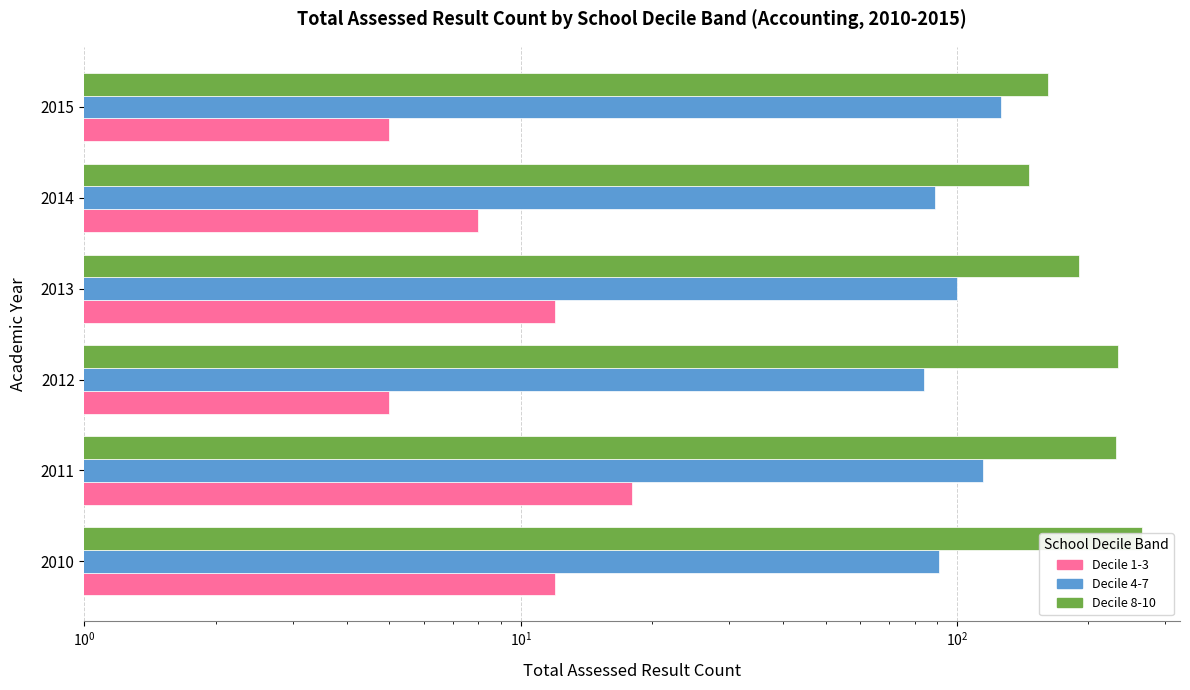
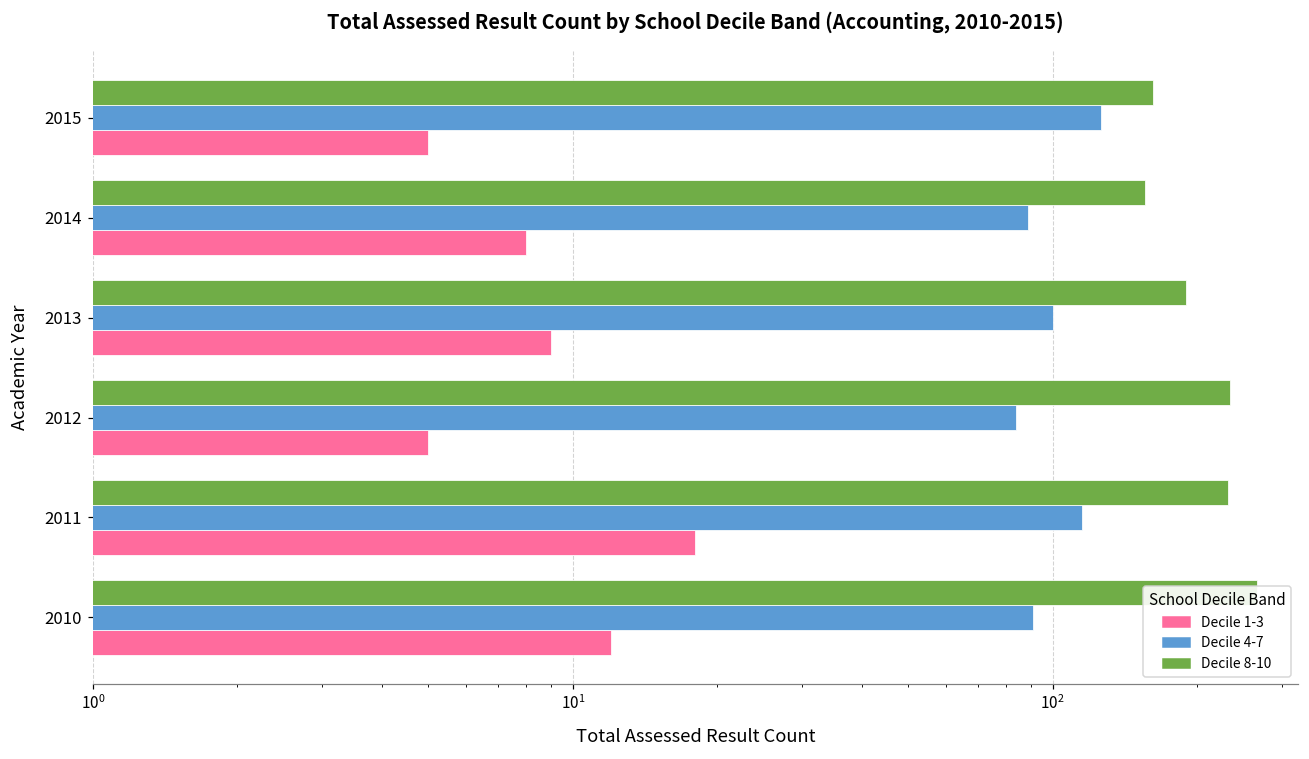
  {
    "Decile 1-3": {
      "2015": 5,
      "2014": 8,
-     "2013": 12,
+     "2013": 9,
      "2012": 5,
      "2011": 18,
      "2010": 12
    },
    "Decile 4-7": {
      "2015": 126,
      "2014": 89,
      "2013": 100,
      "2012": 84,
      "2011": 115,
      "2010": 91
    },
    "Decile 8-10": {
      "2015": 162,
-     "2014": 146,
+     "2014": 156,
      "2013": 190,
      "2012": 230,
      "2011": 230
    }
  }
